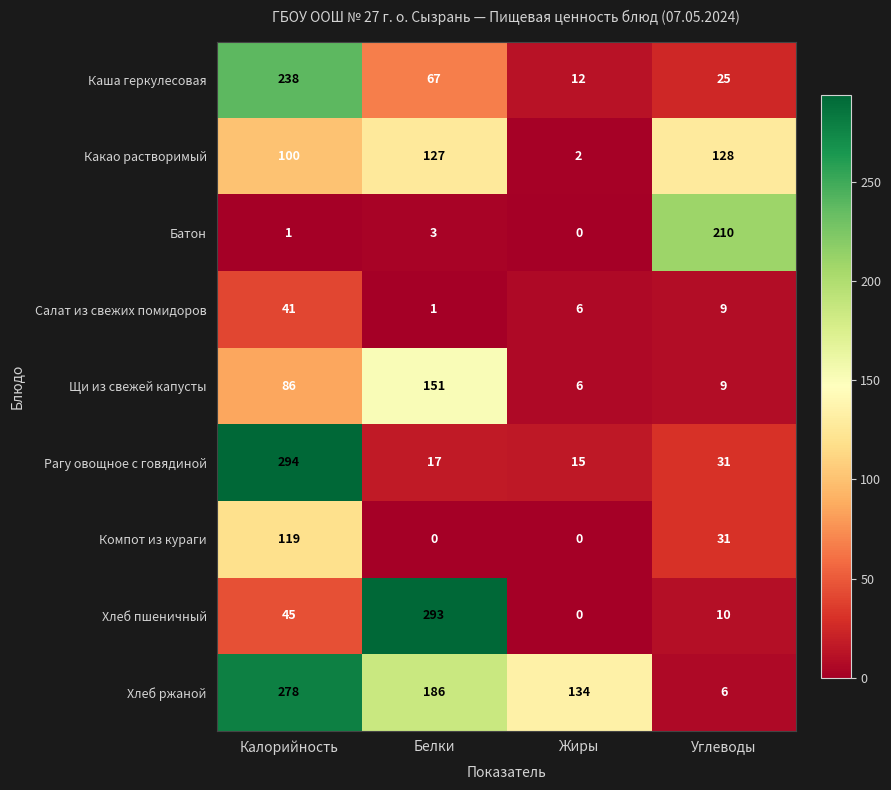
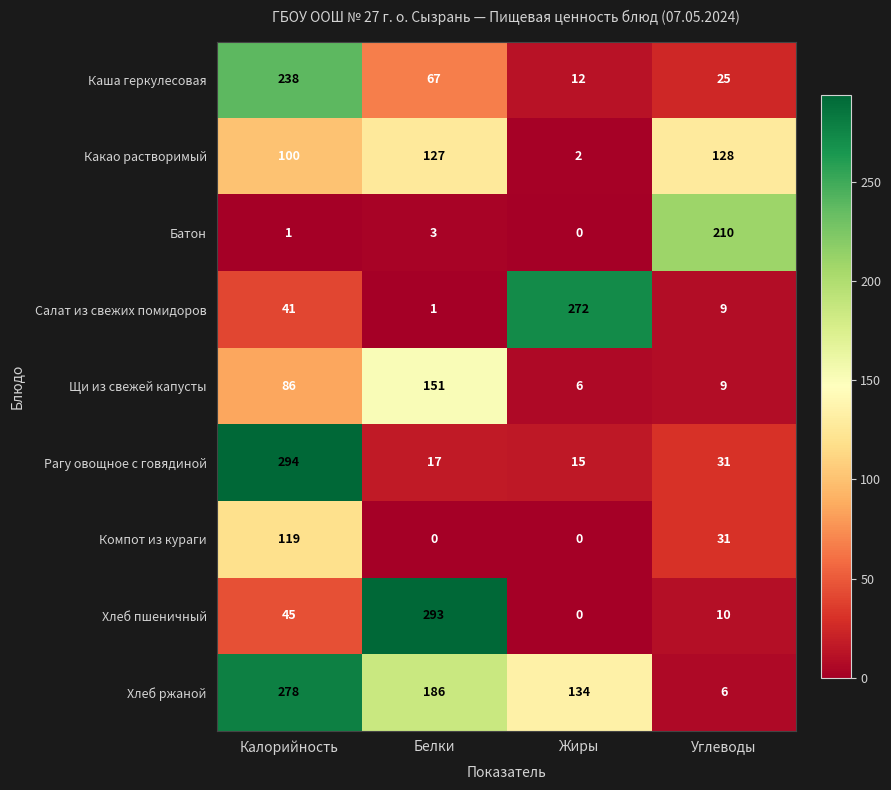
  {
    "Каша геркулесовая": {
      "Калорийность": 238,
      "Белки": 67,
      "Жиры": 12,
      "Углеводы": 25
    },
    "Какао растворимый": {
      "Калорийность": 100,
      "Белки": 127,
      "Жиры": 2,
      "Углеводы": 128
    },
    "Батон": {
      "Калорийность": 1,
      "Белки": 3,
      "Жиры": 0,
      "Углеводы": 210
    },
    "Салат из свежих помидоров": {
      "Калорийность": 41,
      "Белки": 1,
-     "Жиры": 6,
+     "Жиры": 272,
      "Углеводы": 9
    },
    "Щи из свежей капусты": {
      "Калорийность": 86,
      "Белки": 151,
      "Жиры": 6,
      "Углеводы": 9
    },
    "Рагу овощное с говядиной": {
      "Калорийность": 294,
      "Белки": 17,
      "Жиры": 15,
      "Углеводы": 31
    },
    "Компот из кураги": {
      "Калорийность": 119,
      "Белки": 0,
      "Жиры": 0,
      "Углеводы": 31
    },
    "Хлеб пшеничный": {
      "Калорийность": 45,
      "Белки": 293,
      "Жиры": 0,
      "Углеводы": 10
    },
    "Хлеб ржаной": {
      "Калорийность": 278,
      "Белки": 186,
      "Жиры": 134,
      "Углеводы": 6
    }
  }
